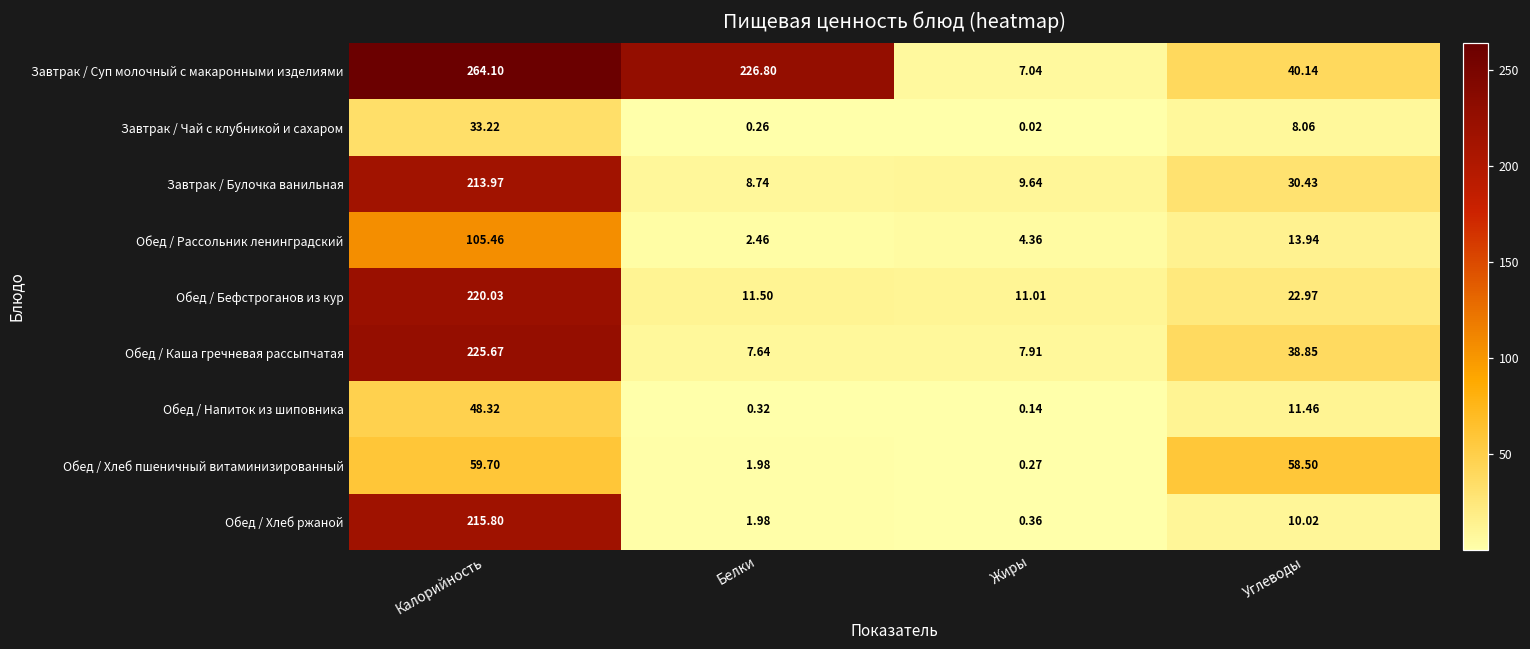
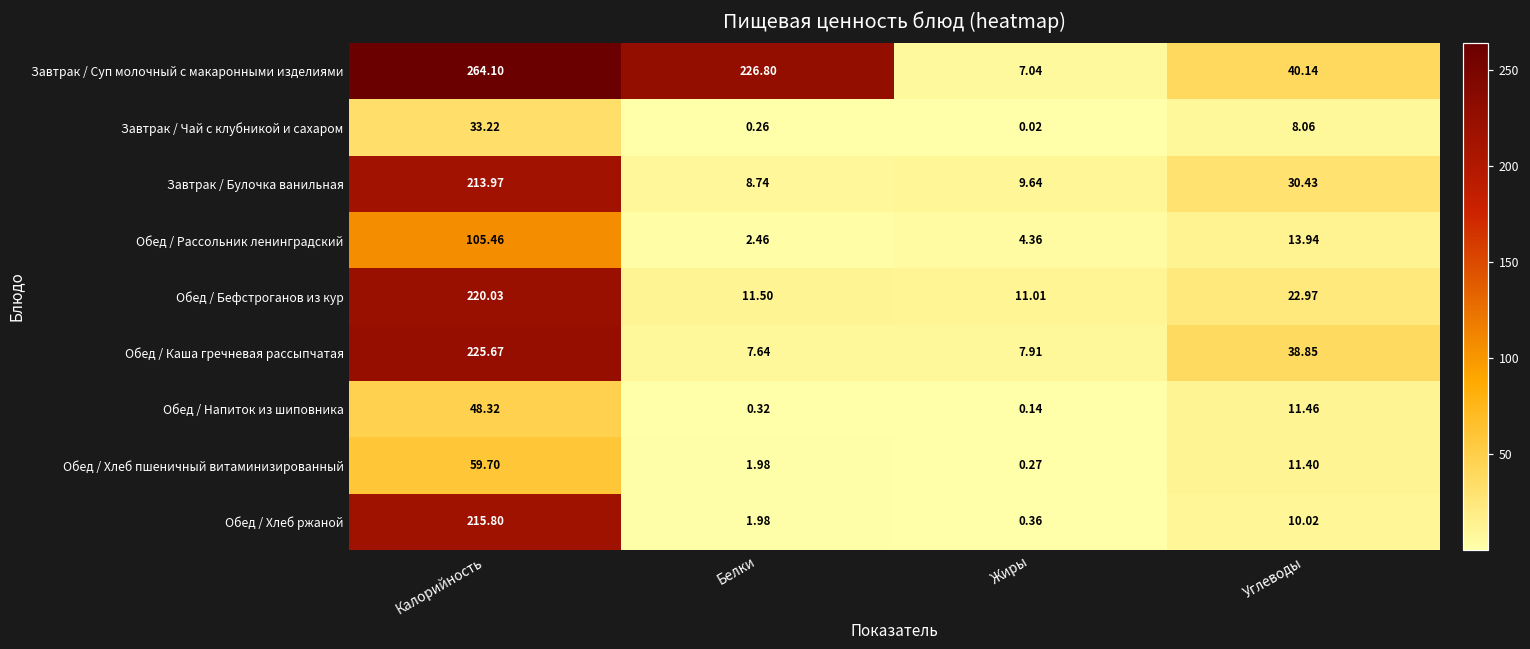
  {
    "Завтрак / Суп молочный с макаронными изделиями": {
      "Калорийность": 264.10,
      "Белки": 226.80,
      "Жиры": 7.04,
      "Углеводы": 40.14
    },
    "Завтрак / Чай с клубникой и сахаром": {
      "Калорийность": 33.22,
      "Белки": 0.26,
      "Жиры": 0.02,
      "Углеводы": 8.06
    },
    "Завтрак / Булочка ванильная": {
      "Калорийность": 213.97,
      "Белки": 8.74,
      "Жиры": 9.64,
      "Углеводы": 30.43
    },
    "Обед / Рассольник ленинградский": {
      "Калорийность": 105.46,
      "Белки": 2.46,
      "Жиры": 4.36,
      "Углеводы": 13.94
    },
    "Обед / Бефстроганов из кур": {
      "Калорийность": 220.03,
      "Белки": 11.50,
      "Жиры": 11.01,
      "Углеводы": 22.97
    },
    "Обед / Каша гречневая рассыпчатая": {
      "Калорийность": 225.67,
      "Белки": 7.64,
      "Жиры": 7.91,
      "Углеводы": 38.85
    },
    "Обед / Напиток из шиповника": {
      "Калорийность": 48.32,
      "Белки": 0.32,
      "Жиры": 0.14,
      "Углеводы": 11.46
    },
    "Обед / Хлеб пшеничный витаминизированный": {
      "Калорийность": 59.70,
      "Белки": 1.98,
      "Жиры": 0.27,
-     "Углеводы": 58.50
+     "Углеводы": 11.40
    },
    "Обед / Хлеб ржаной": {
      "Калорийность": 215.80,
      "Белки": 1.98,
      "Жиры": 0.36,
      "Углеводы": 10.02
    }
  }
